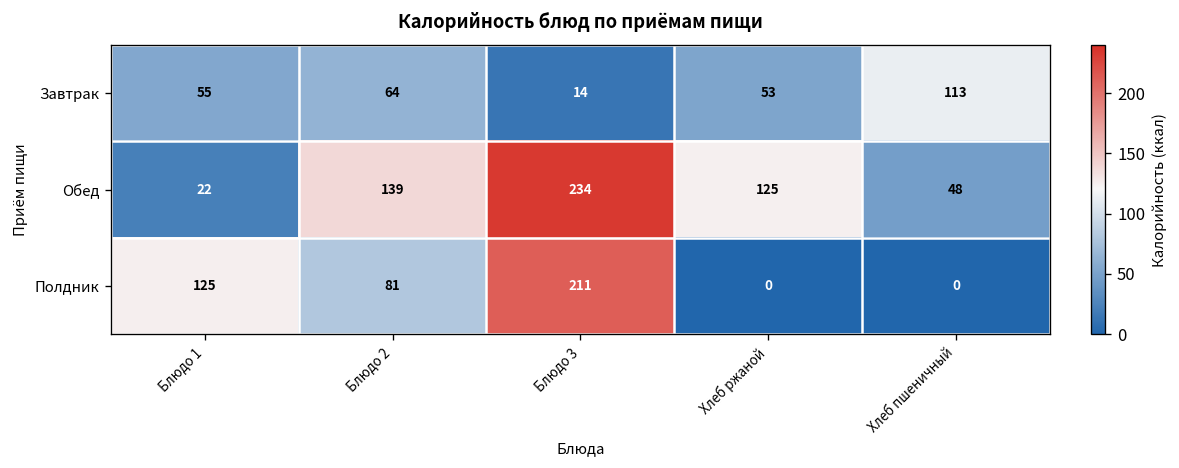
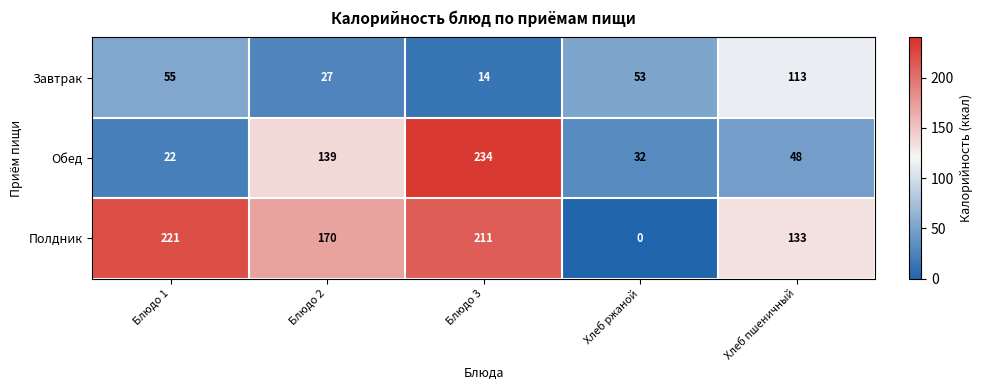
  {
    "Завтрак": {
      "Блюдо 1": 55,
-     "Блюдо 2": 64,
+     "Блюдо 2": 27,
      "Блюдо 3": 14,
      "Хлеб ржаной": 53,
      "Хлеб пшеничный": 113
    },
    "Обед": {
      "Блюдо 1": 22,
      "Блюдо 2": 139,
      "Блюдо 3": 234,
-     "Хлеб ржаной": 125,
+     "Хлеб ржаной": 32,
      "Хлеб пшеничный": 48
    },
    "Полдник": {
-     "Блюдо 1": 125,
-     "Блюдо 2": 81,
+     "Блюдо 1": 221,
+     "Блюдо 2": 170,
      "Блюдо 3": 211,
      "Хлеб ржаной": 0,
-     "Хлеб пшеничный": 0
+     "Хлеб пшеничный": 133
    }
  }
